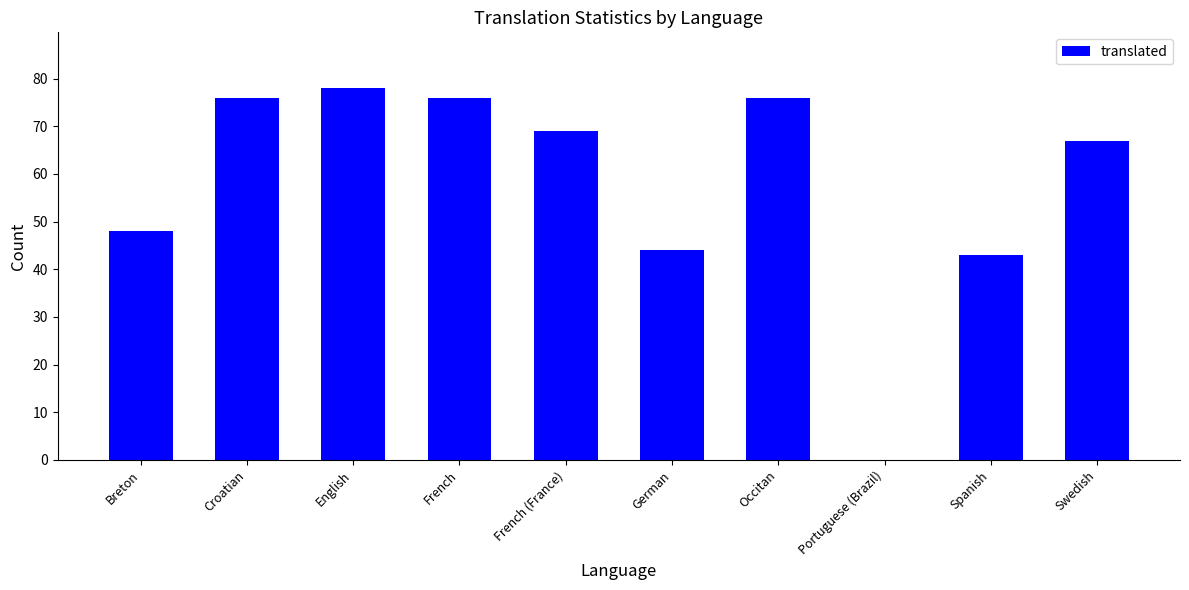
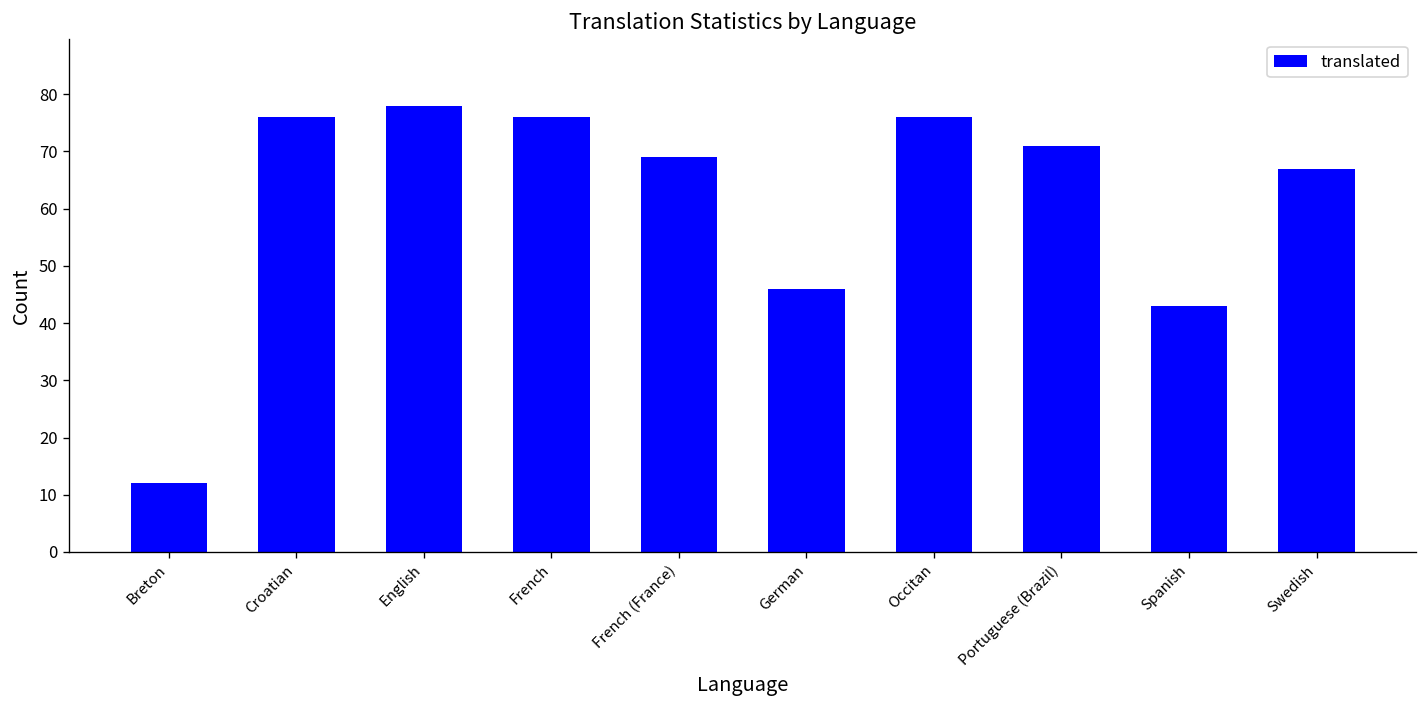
  {
-   "Breton": 48,
+   "Breton": 12,
    "Croatian": 76,
    "English": 78,
    "French": 76,
    "French (France)": 69,
-   "German": 44,
+   "German": 46,
    "Occitan": 76,
-   "Portuguese (Brazil)": 0,
+   "Portuguese (Brazil)": 71,
    "Spanish": 43,
    "Swedish": 67
  }
